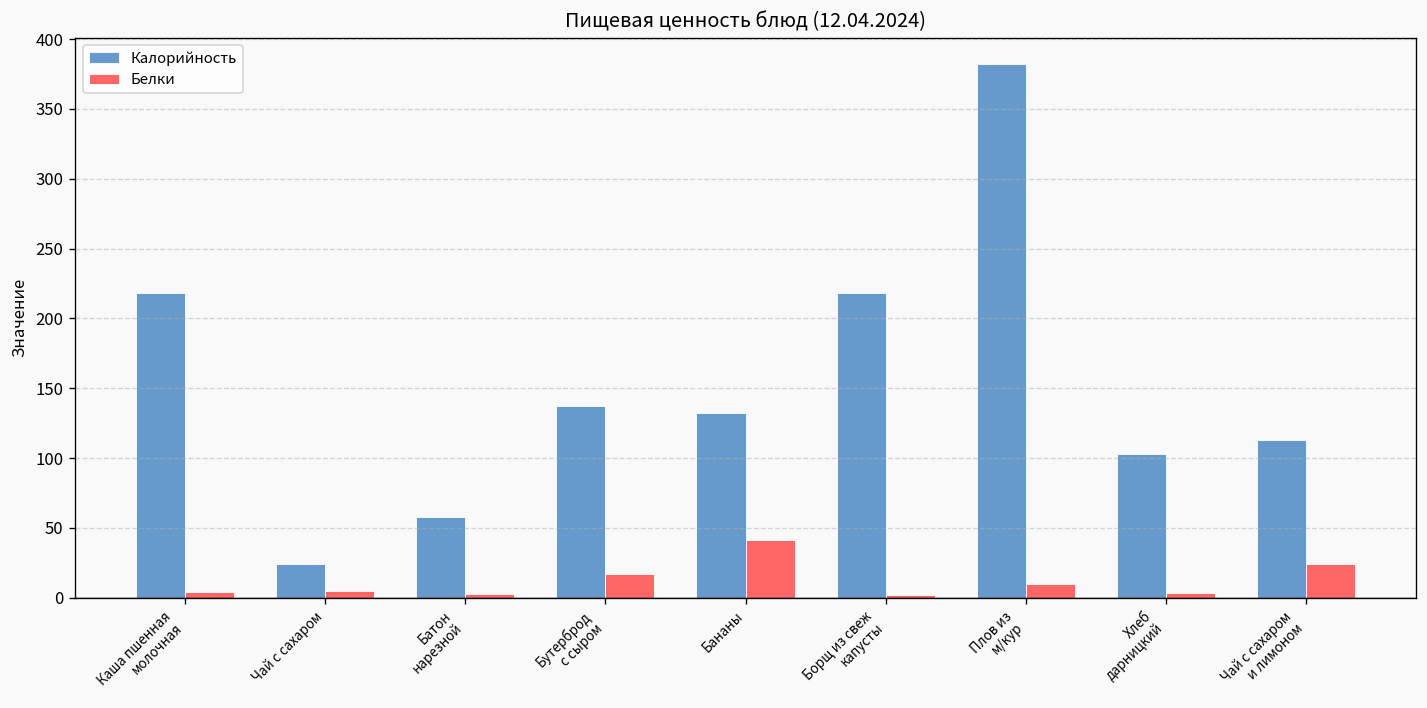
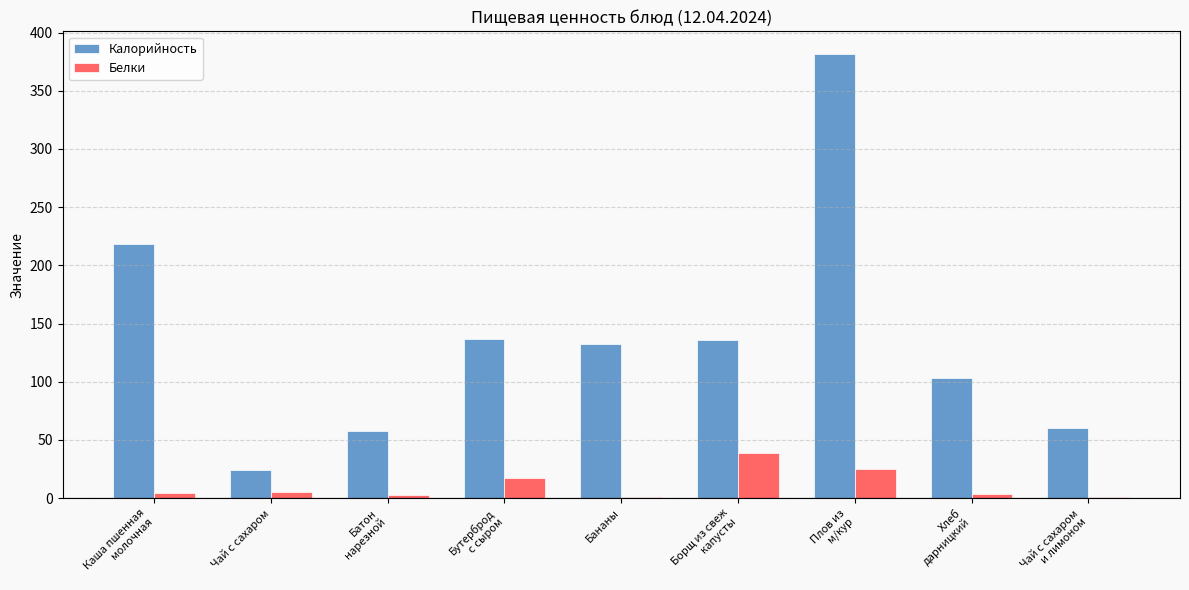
  {
    "Калорийность": {
      "Каша пшенная молочная": 218,
      "Чай с сахаром": 24,
      "Батон нарезной": 58,
      "Бутерброд с сыром": 137,
      "Бананы": 132,
-     "Борщ из свеж капусты": 218,
+     "Борщ из свеж капусты": 136,
      "Плов из м/кур": 382,
      "Хлеб дарницкий": 103,
-     "Чай с сахаром и лимоном": 113
+     "Чай с сахаром и лимоном": 60
    },
    "Белки": {
      "Каша пшенная молочная": 4,
      "Чай с сахаром": 5,
      "Батон нарезной": 3,
      "Бутерброд с сыром": 17,
-     "Бананы": 41,
-     "Борщ из свеж капусты": 2,
-     "Плов из м/кур": 10,
+     "Бананы": 1,
+     "Борщ из свеж капусты": 39,
+     "Плов из м/кур": 25,
      "Хлеб дарницкий": 3,
-     "Чай с сахаром и лимоном": 24
+     "Чай с сахаром и лимоном": 1
    }
  }
